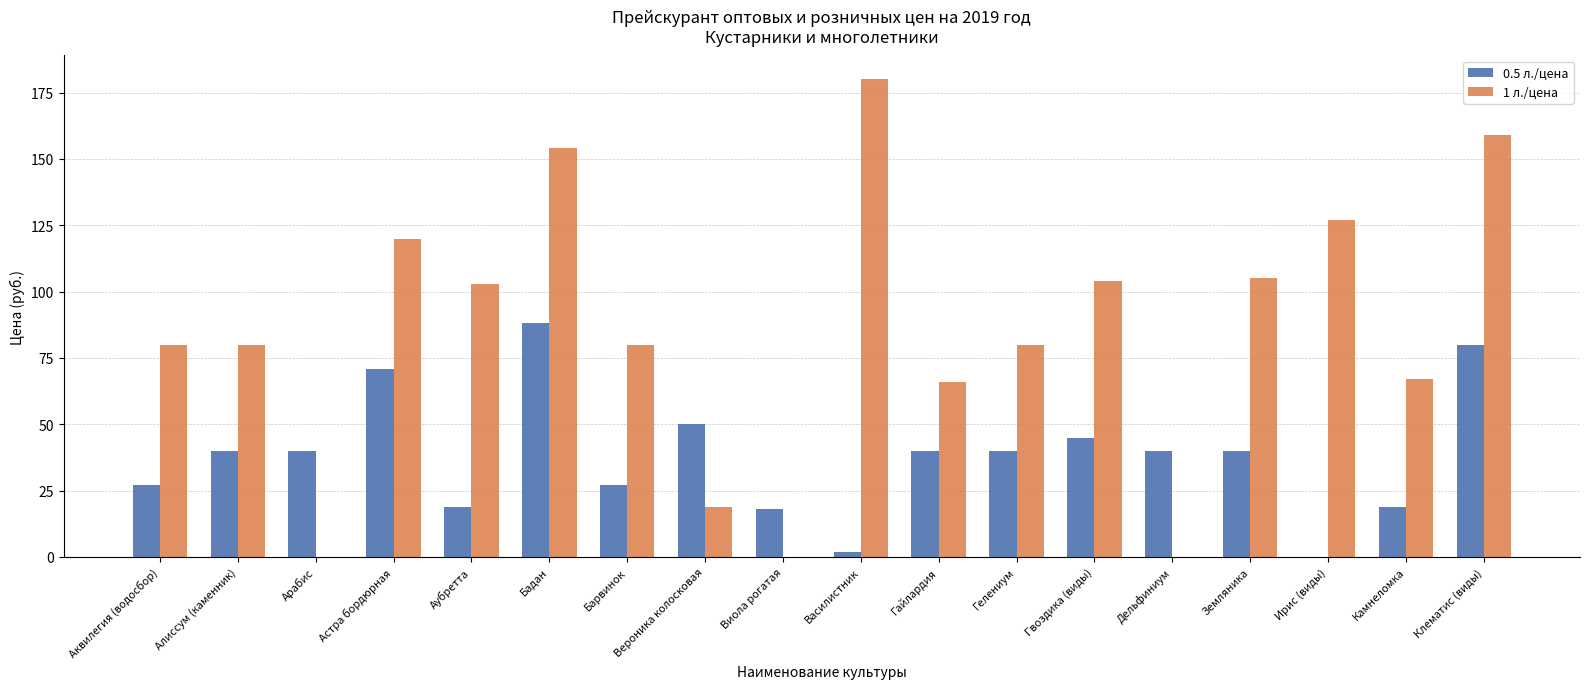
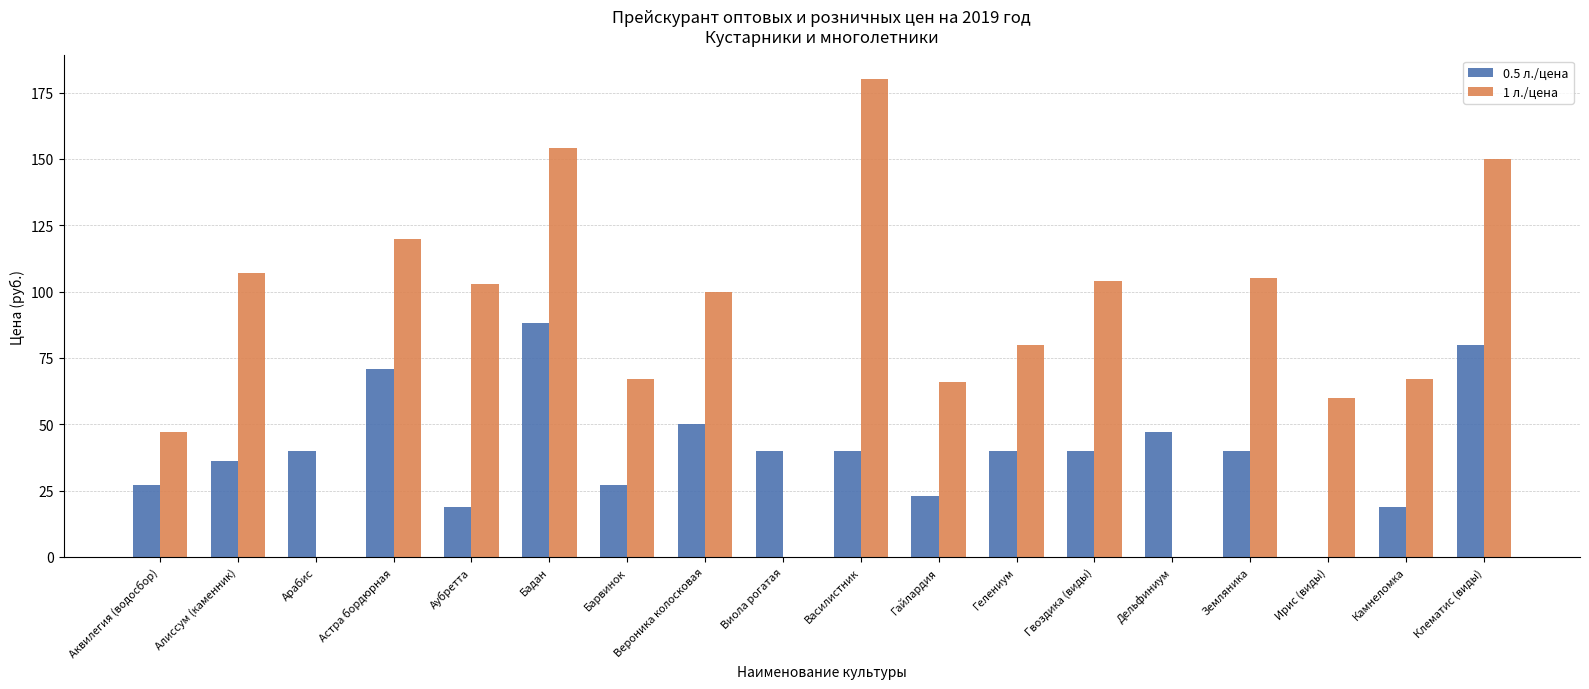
  {
    "0.5 л./цена": {
      "Аквилегия (водосбор)": 27,
-     "Алиссум (каменник)": 40,
+     "Алиссум (каменник)": 36,
      "Арабис": 40,
      "Астра бордюрная": 71,
      "Аубретта": 19,
      "Бадан": 88,
      "Барвинок": 27,
      "Вероника колосковая": 50,
-     "Виола рогатая": 18,
-     "Василистник": 2,
-     "Гайлардия": 40,
+     "Виола рогатая": 40,
+     "Василистник": 40,
+     "Гайлардия": 23,
      "Гелениум": 40,
-     "Гвоздика (виды)": 45,
-     "Дельфиниум": 40,
+     "Гвоздика (виды)": 40,
+     "Дельфиниум": 47,
      "Земляника": 40,
      "Ирис (виды)": 0,
      "Камнеломка": 19,
      "Клематис (виды)": 80
    },
    "1 л./цена": {
-     "Аквилегия (водосбор)": 80,
-     "Алиссум (каменник)": 80,
+     "Аквилегия (водосбор)": 47,
+     "Алиссум (каменник)": 107,
      "Арабис": 0,
      "Астра бордюрная": 120,
      "Аубретта": 103,
      "Бадан": 154,
-     "Барвинок": 80,
-     "Вероника колосковая": 19,
+     "Барвинок": 67,
+     "Вероника колосковая": 100,
      "Виола рогатая": 0,
      "Василистник": 180,
      "Гайлардия": 66,
      "Гелениум": 80,
      "Гвоздика (виды)": 104,
      "Дельфиниум": 0,
      "Земляника": 105,
-     "Ирис (виды)": 127,
+     "Ирис (виды)": 60,
      "Камнеломка": 67,
-     "Клематис (виды)": 159
+     "Клематис (виды)": 150
    }
  }
